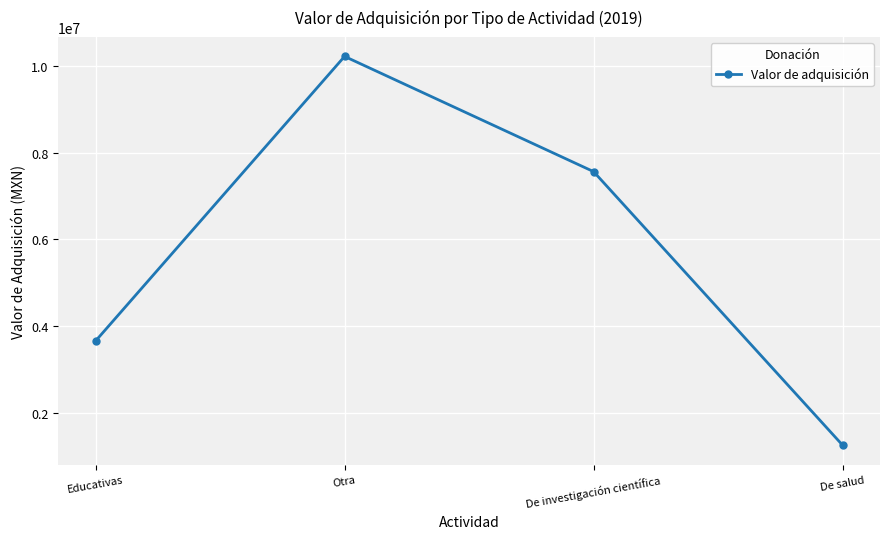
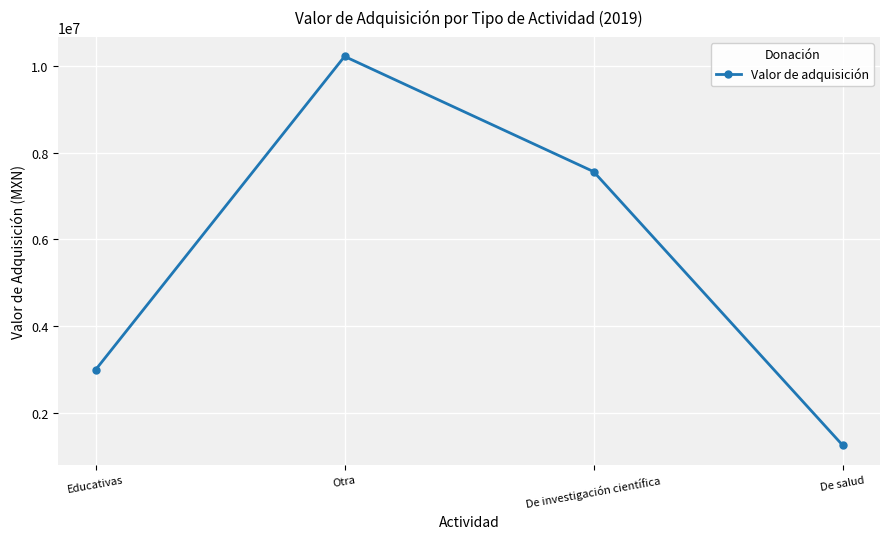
  {
-   "Educativas": 3700000,
+   "Educativas": 3000000,
    "Otra": 10200000,
    "De investigación científica": 7600000,
    "De salud": 1300000
  }
